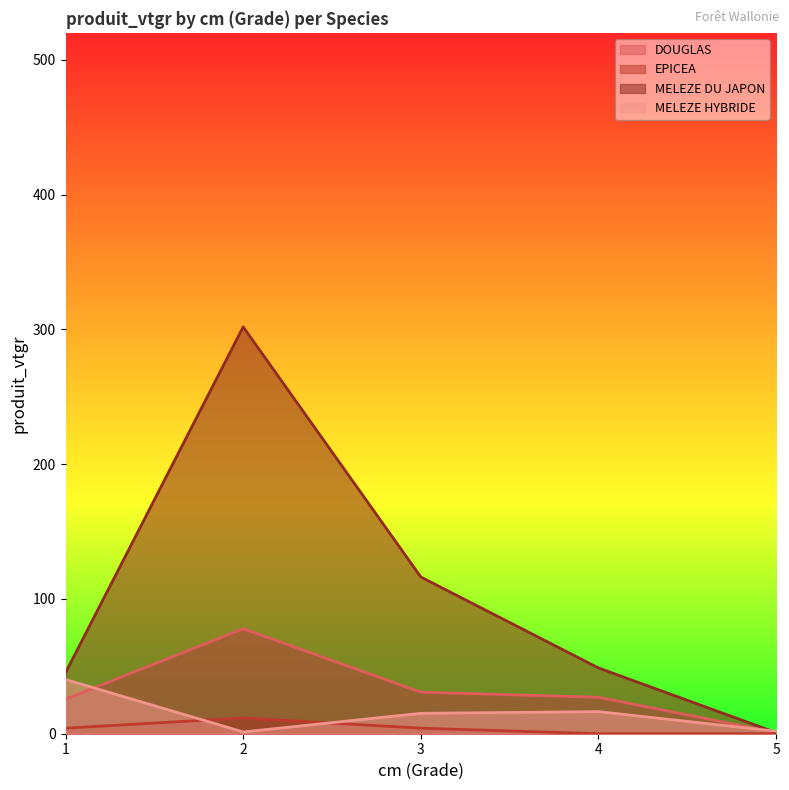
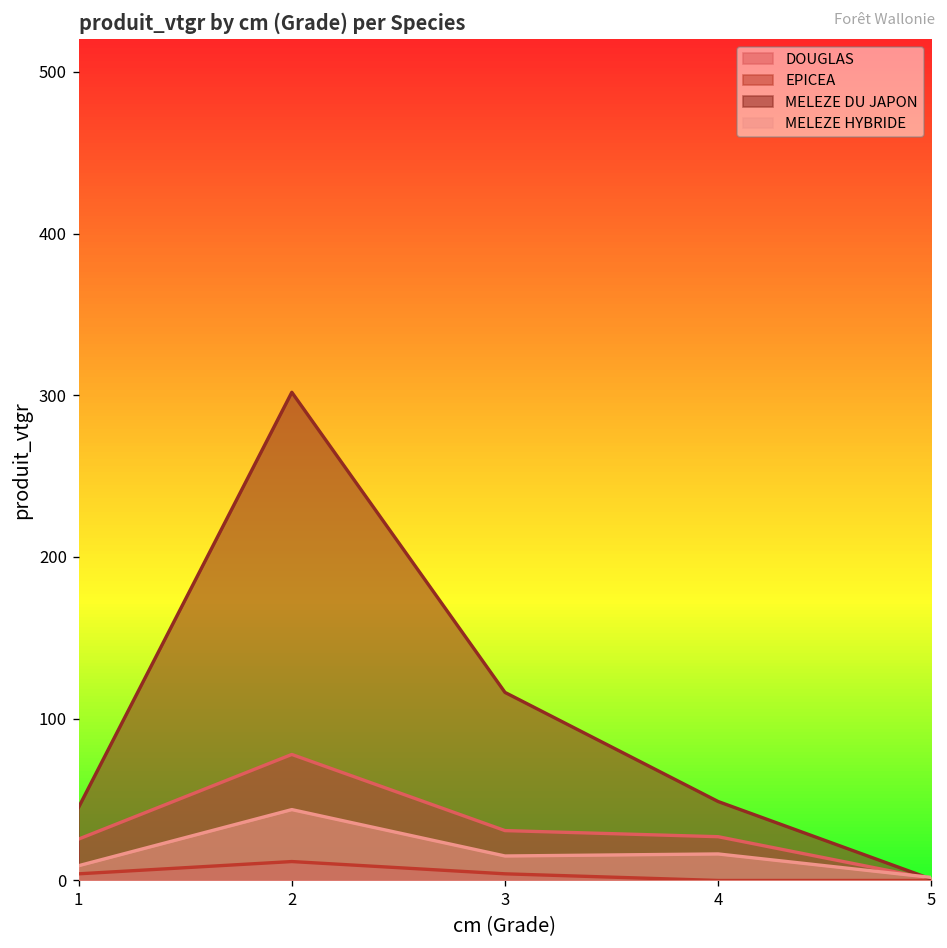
  {
    "MELEZE HYBRIDE": {
-     "1": 40,
-     "2": 1,
+     "1": 9,
+     "2": 44,
      "3": 15,
      "4": 16
    }
  }
